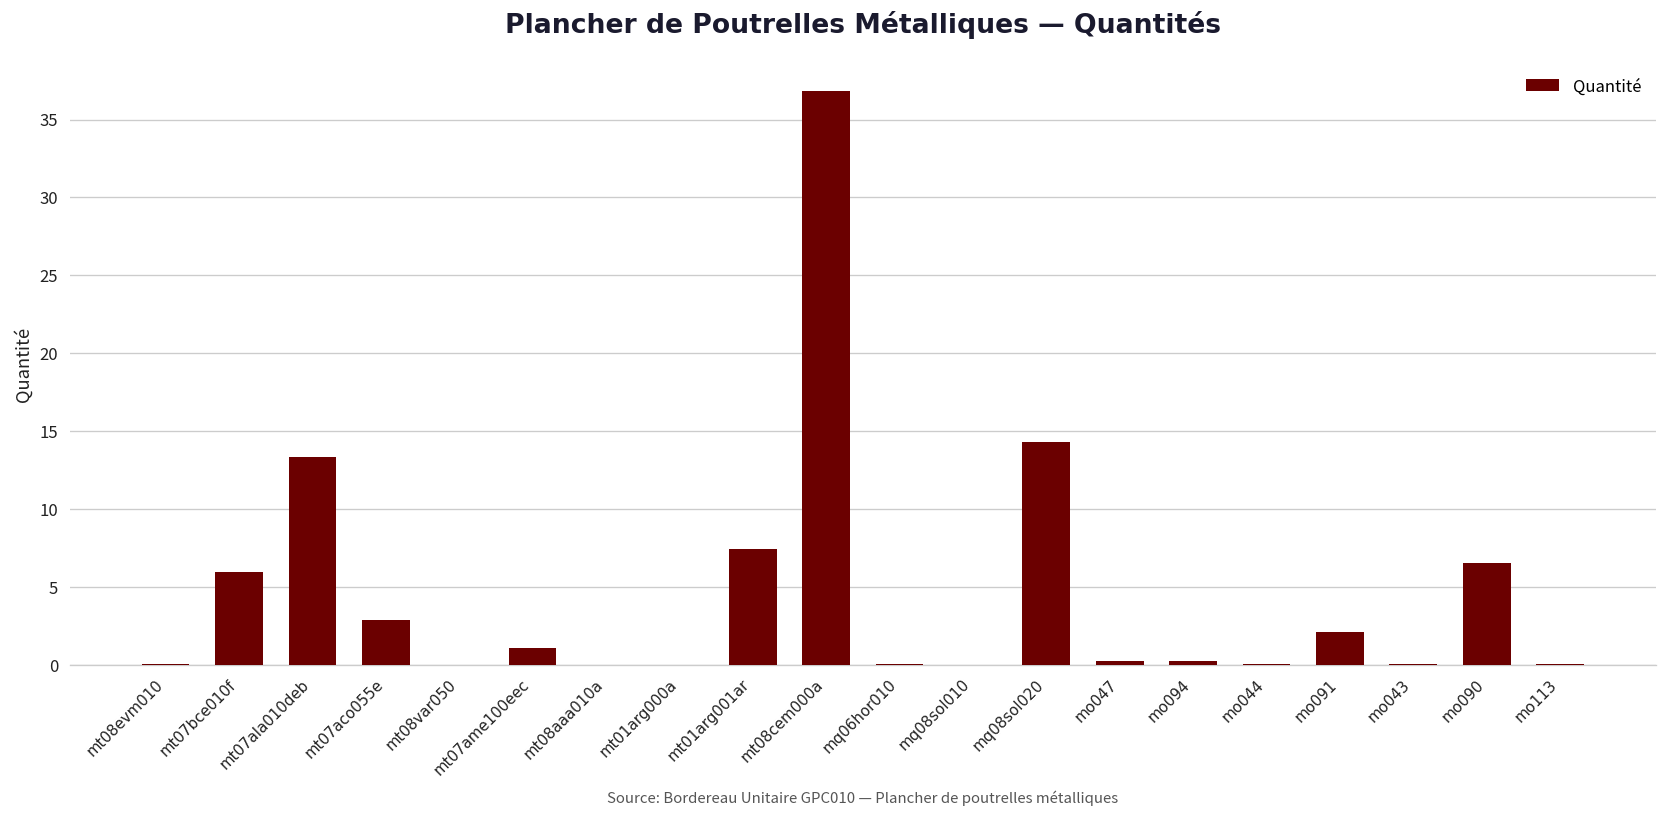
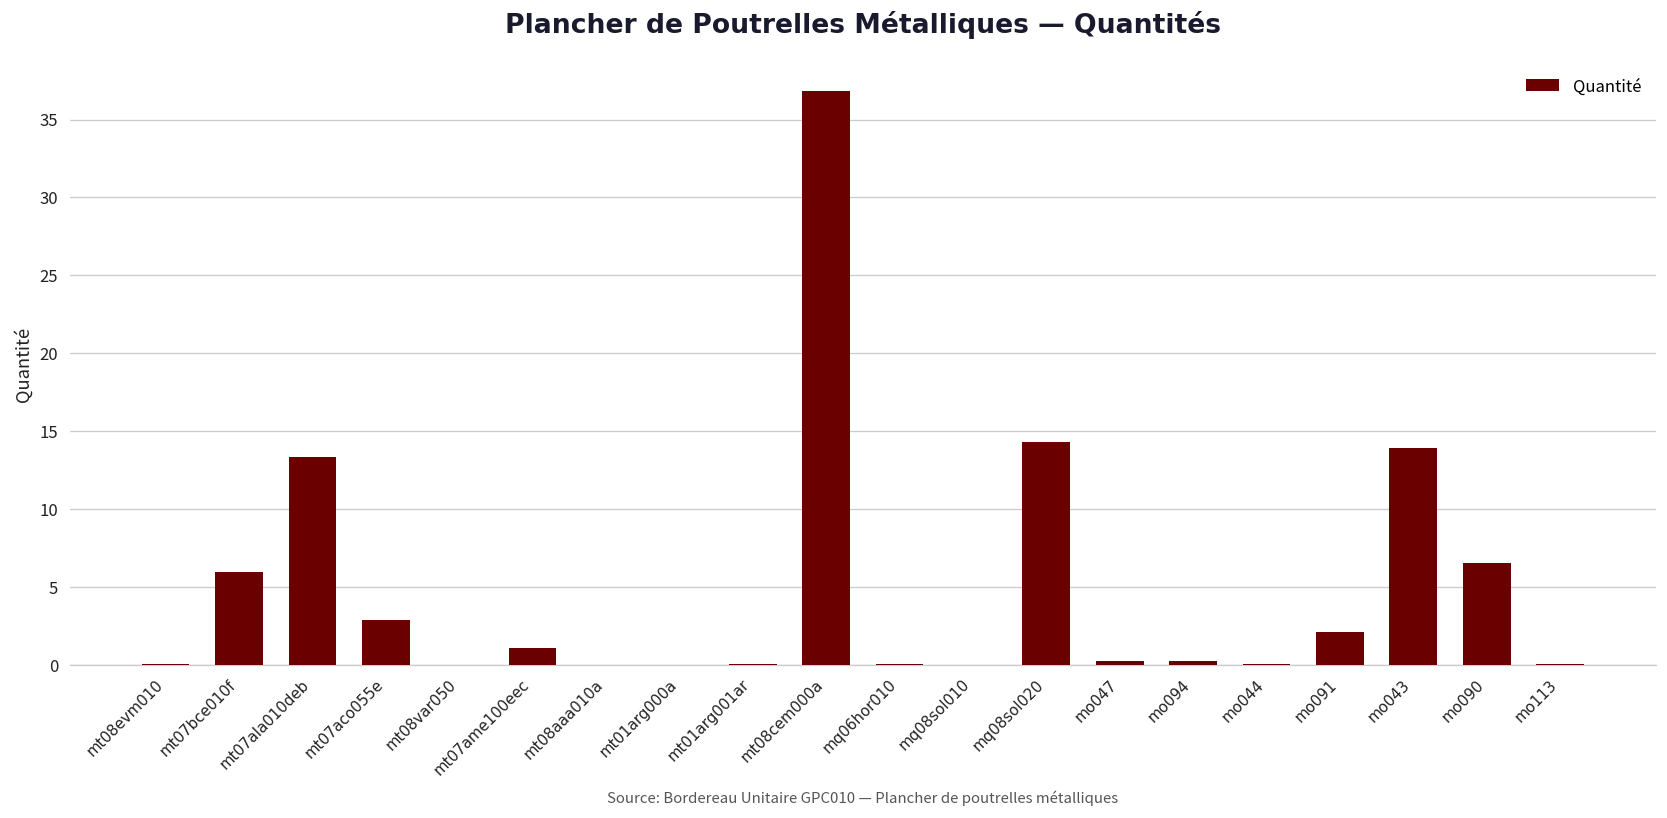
  {
    "mt07bce010f": 6.0,
    "mt07ala010deb": 13.4,
    "mt07aco055e": 2.9,
    "mt07ame100eec": 1.1,
-   "mt01arg001ar": 7.5,
+   "mt01arg001ar": 0.1,
    "mt08cem000a": 36.8,
    "mq08sol020": 14.3,
    "mo047": 0.2,
    "mo094": 0.2,
    "mo091": 2.1,
-   "mo043": 0.1,
+   "mo043": 13.9,
    "mo090": 6.5
  }
